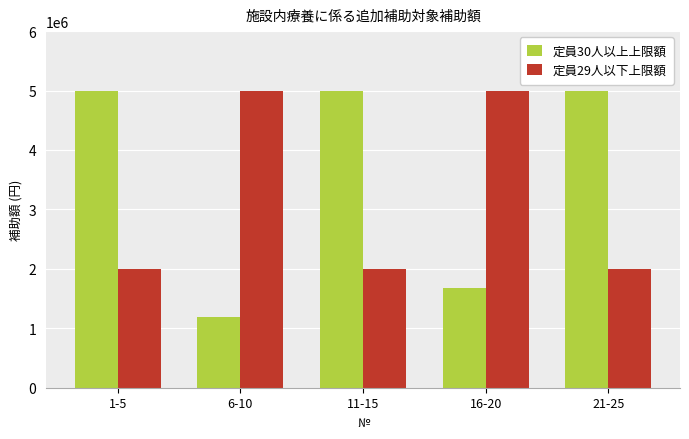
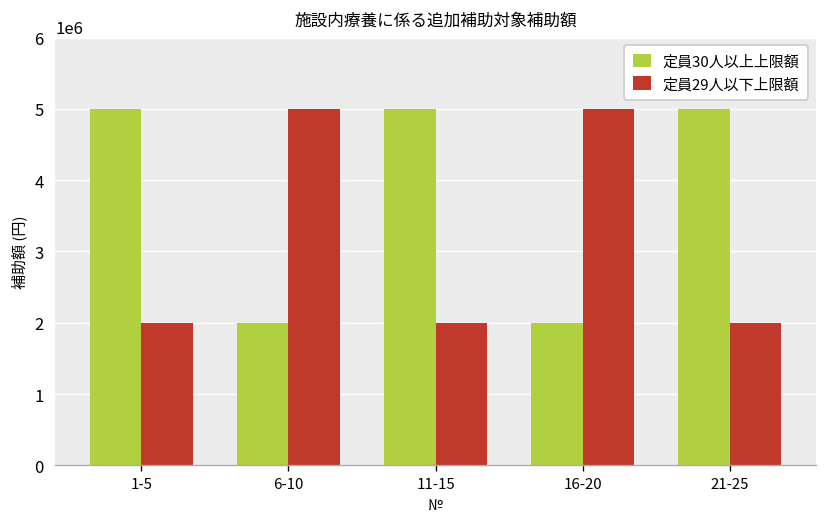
  {
    "定員30人以上上限額": {
      "1-5": 5000000,
-     "6-10": 1200000,
+     "6-10": 2000000,
      "11-15": 5000000,
-     "16-20": 1700000,
+     "16-20": 2000000,
      "21-25": 5000000
    },
    "定員29人以下上限額": {
      "1-5": 2000000,
      "6-10": 5000000,
      "11-15": 2000000,
      "16-20": 5000000,
      "21-25": 2000000
    }
  }
